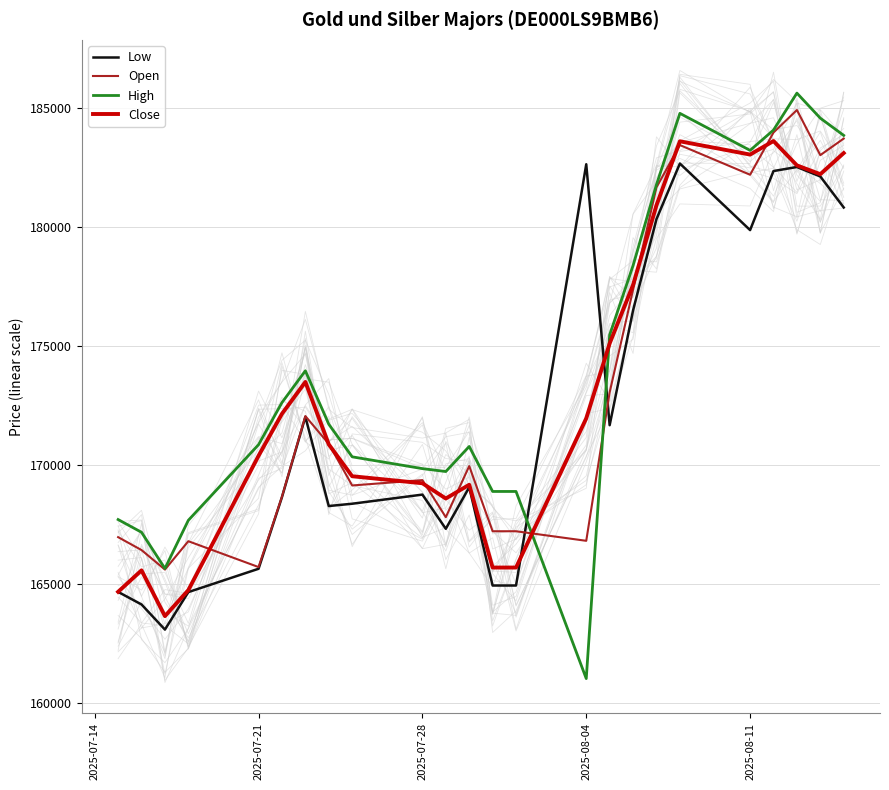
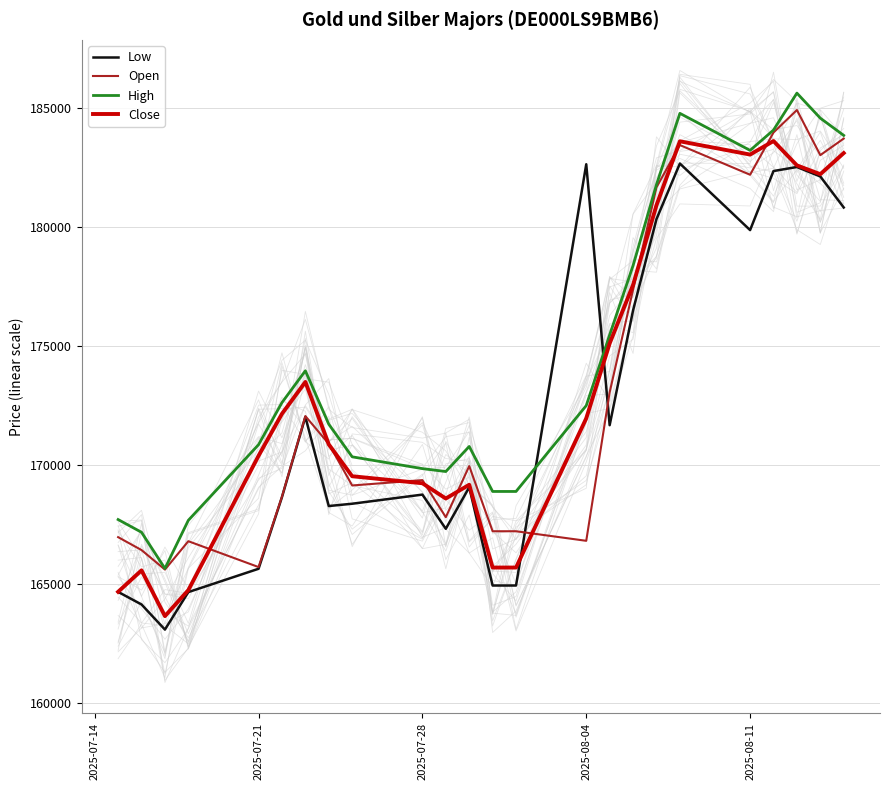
  {
    "Low": {
      "2025-08-04": 182600,
      "2025-08-11": 179900
    },
    "High": {
-     "2025-08-04": 161000,
+     "2025-08-04": 172500,
      "2025-08-11": 183200
    }
  }
